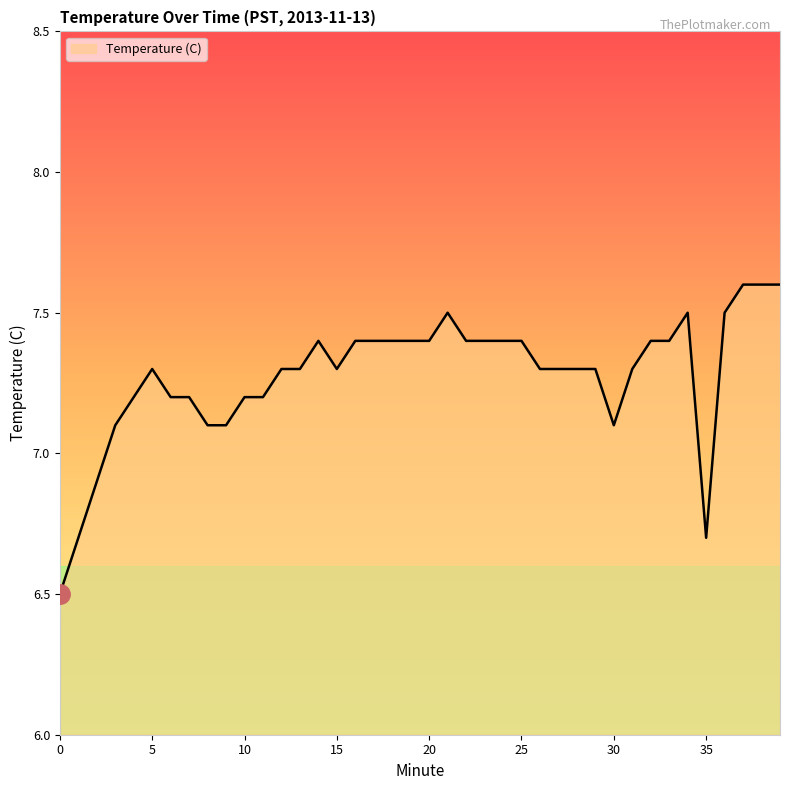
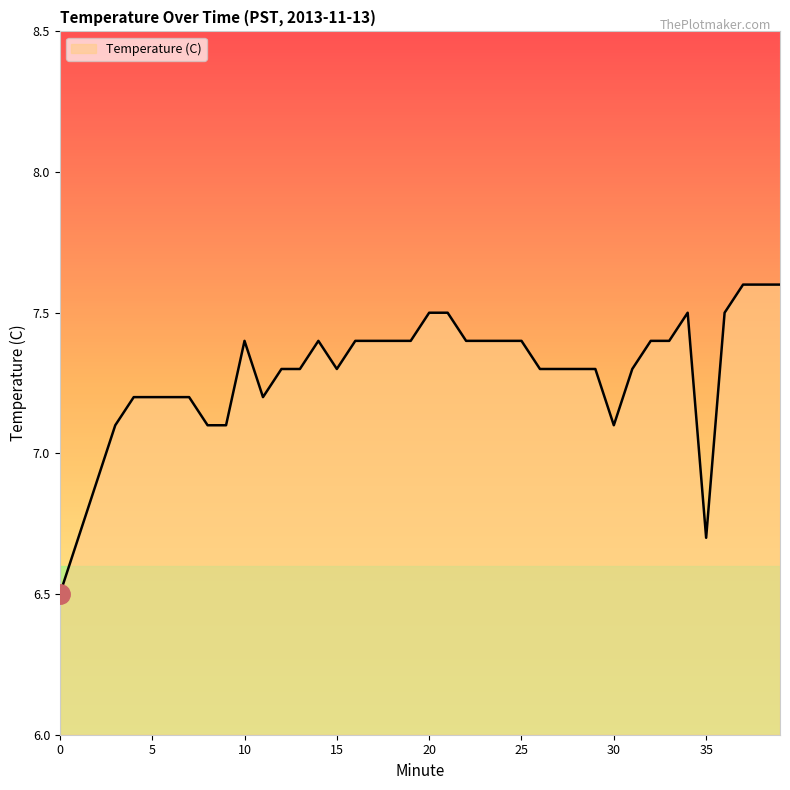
  {
    "Temperature (C)": {
-     "5": 7.3,
-     "10": 7.2,
+     "5": 7.2,
+     "10": 7.4,
      "15": 7.3,
-     "20": 7.4,
+     "20": 7.5,
      "25": 7.4,
      "30": 7.1,
      "35": 6.7
    }
  }
